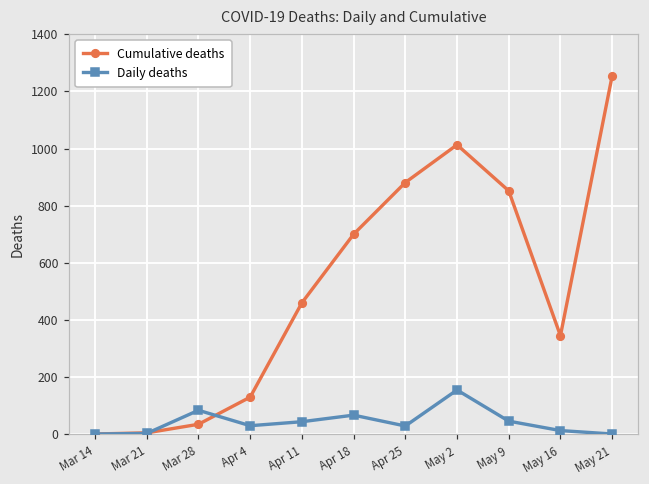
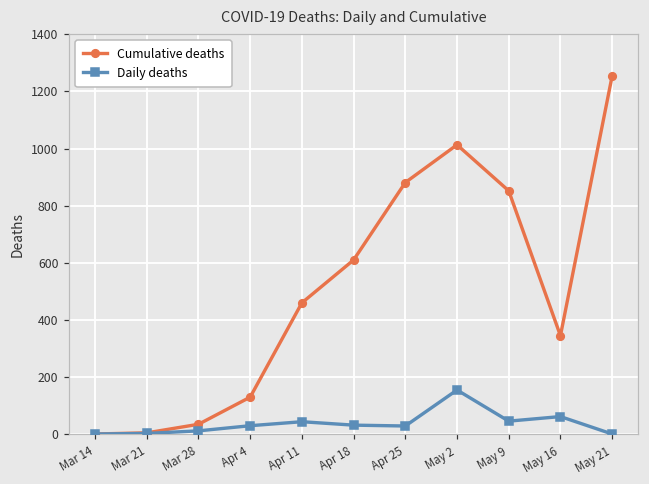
  {
    "Cumulative deaths": {
      "Mar 28": 40,
      "Apr 4": 130,
      "Apr 11": 460,
-     "Apr 18": 700,
+     "Apr 18": 610,
      "Apr 25": 880,
      "May 2": 1010,
      "May 9": 850,
      "May 16": 350,
      "May 21": 1250
    },
    "Daily deaths": {
-     "Mar 28": 80,
+     "Mar 28": 10,
      "Apr 4": 30,
      "Apr 11": 40,
-     "Apr 18": 70,
+     "Apr 18": 30,
      "Apr 25": 30,
      "May 2": 160,
      "May 9": 50,
-     "May 16": 10,
+     "May 16": 60,
      "May 21": 0
    }
  }
